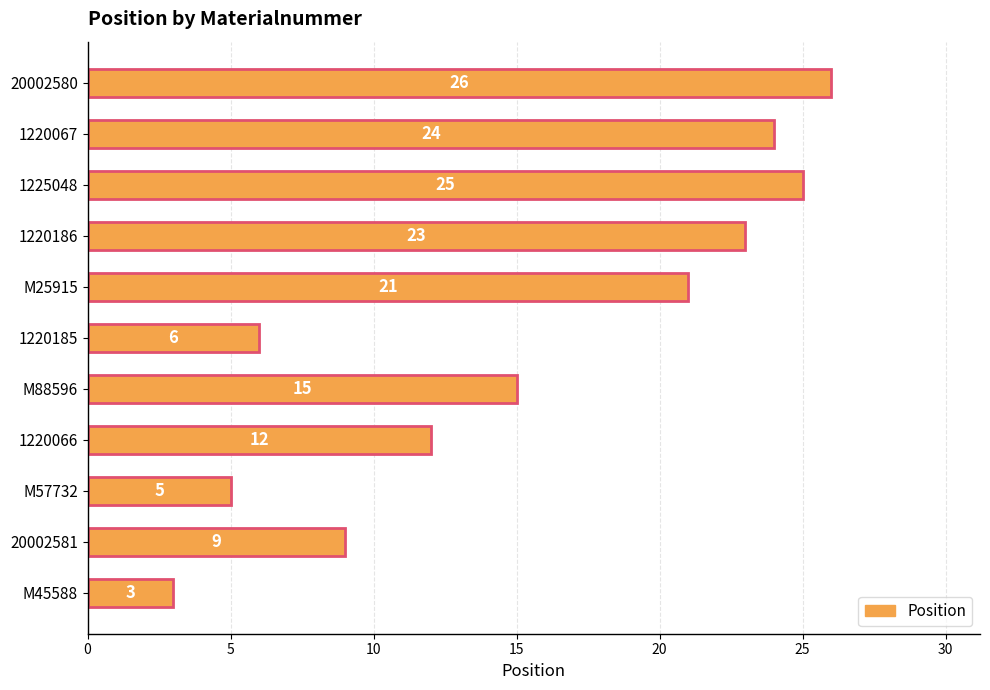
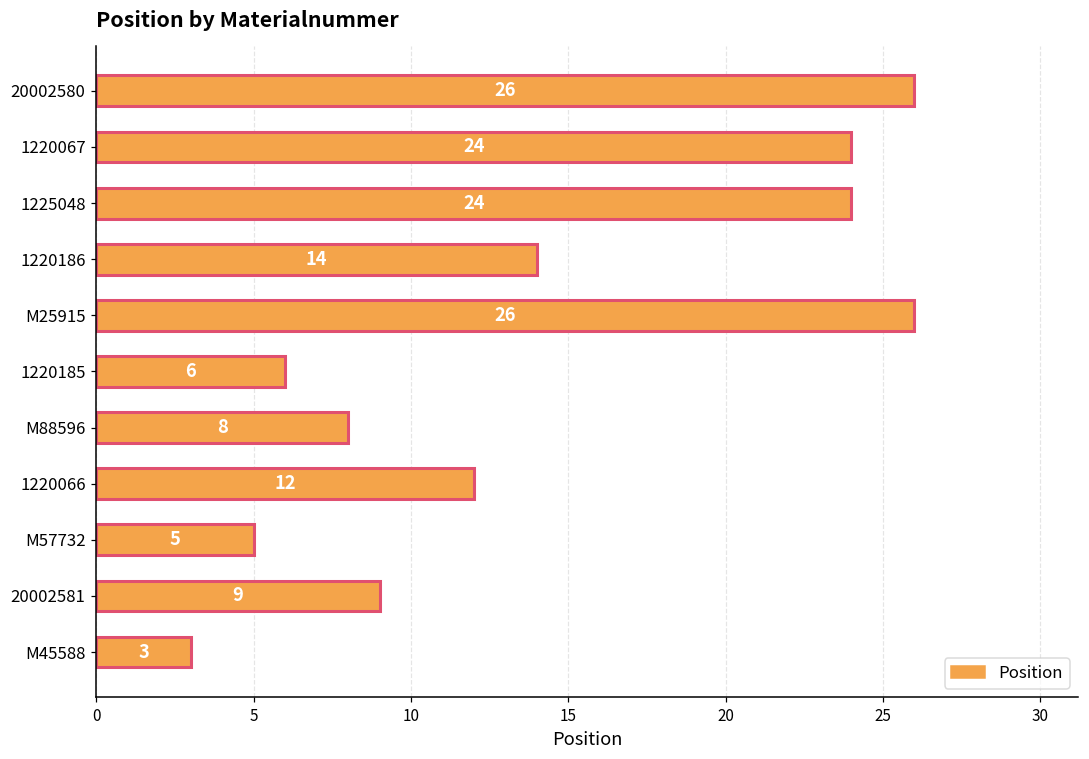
  {
    "20002580": 26,
    "1220067": 24,
-   "1225048": 25,
-   "1220186": 23,
-   "M25915": 21,
+   "1225048": 24,
+   "1220186": 14,
+   "M25915": 26,
    "1220185": 6,
-   "M88596": 15,
+   "M88596": 8,
    "1220066": 12,
    "M57732": 5,
    "20002581": 9,
    "M45588": 3
  }
